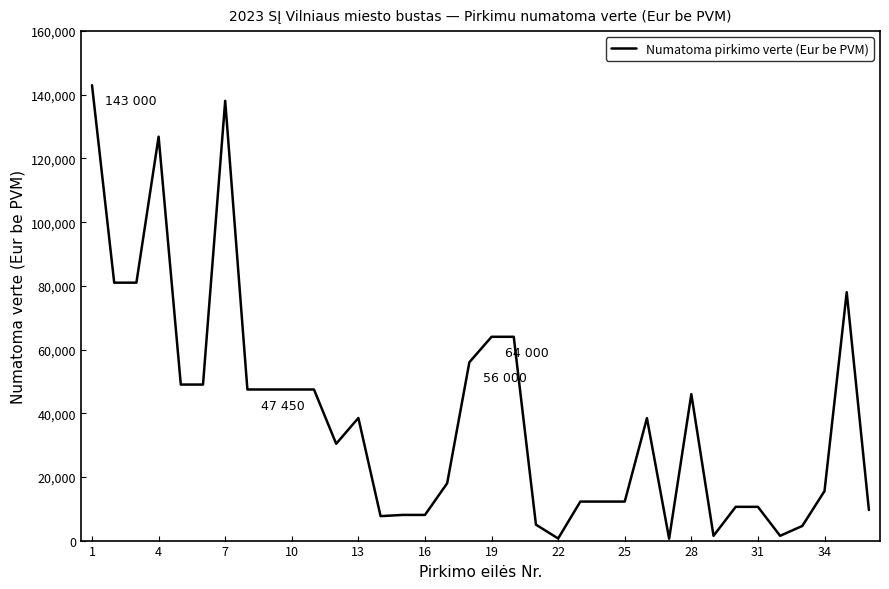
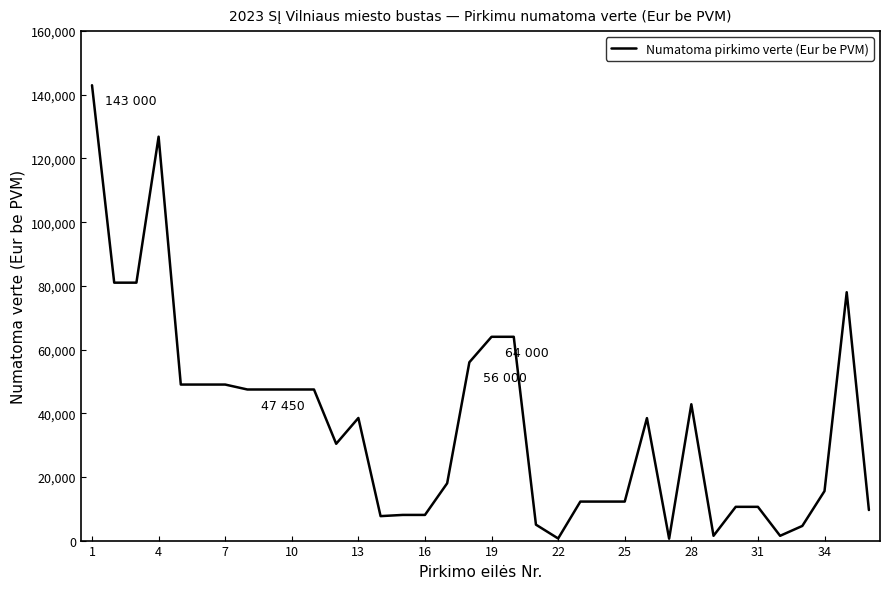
  {
    "4": "127,000",
-   "7": "138,000",
+   "7": "49,000",
    "13": "39,000",
    "16": "8,000",
    "19": "64,000",
    "22": "1,000",
    "25": "12,000",
-   "28": "46,000",
+   "28": "43,000",
    "31": "11,000",
    "34": "16,000"
  }
